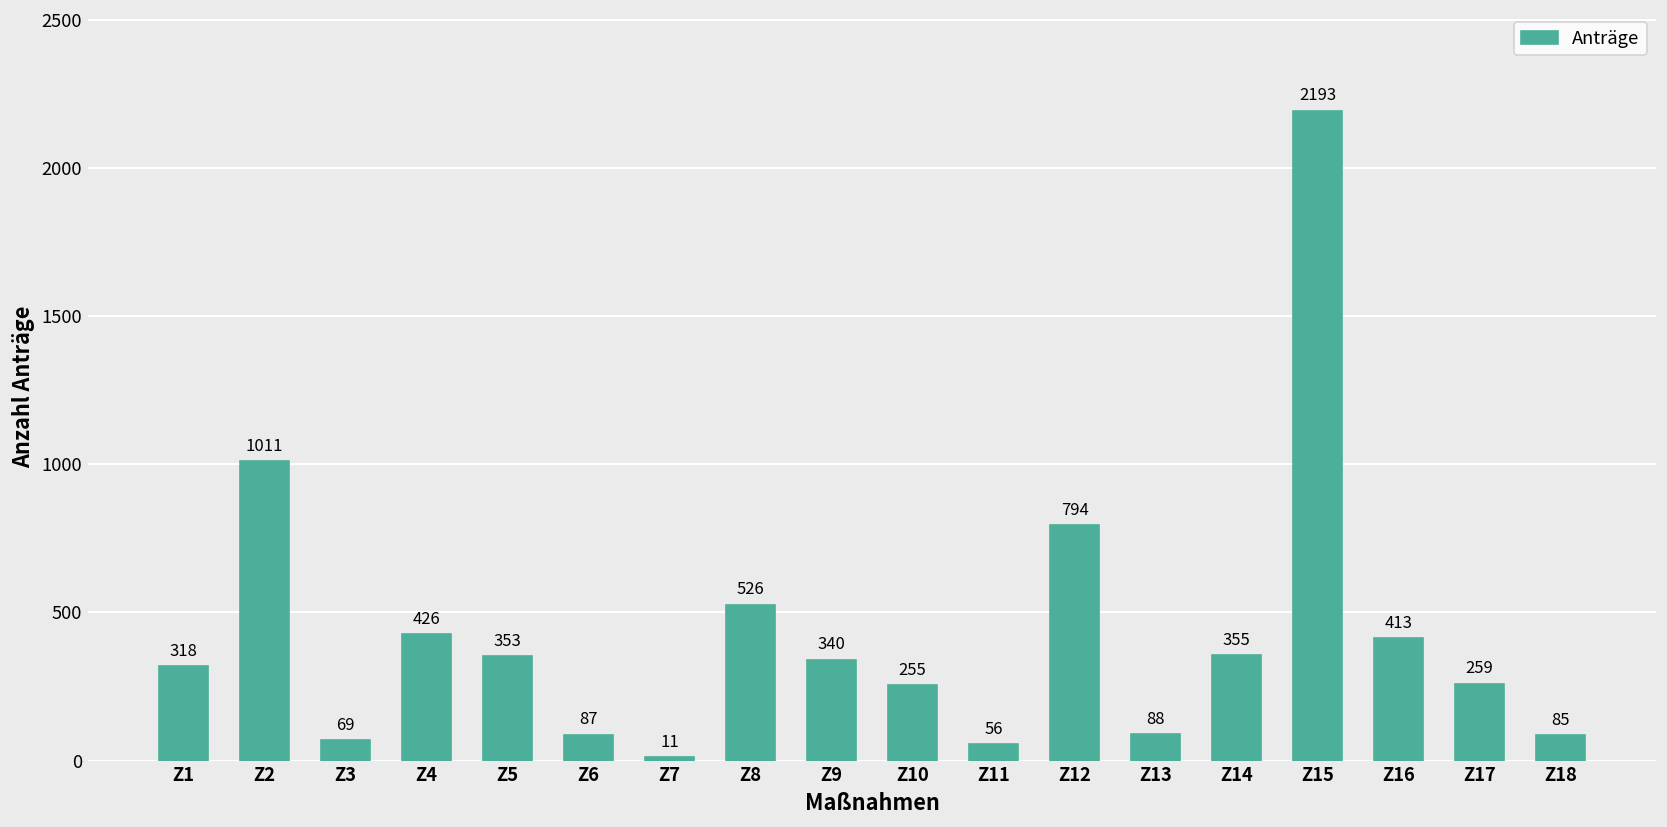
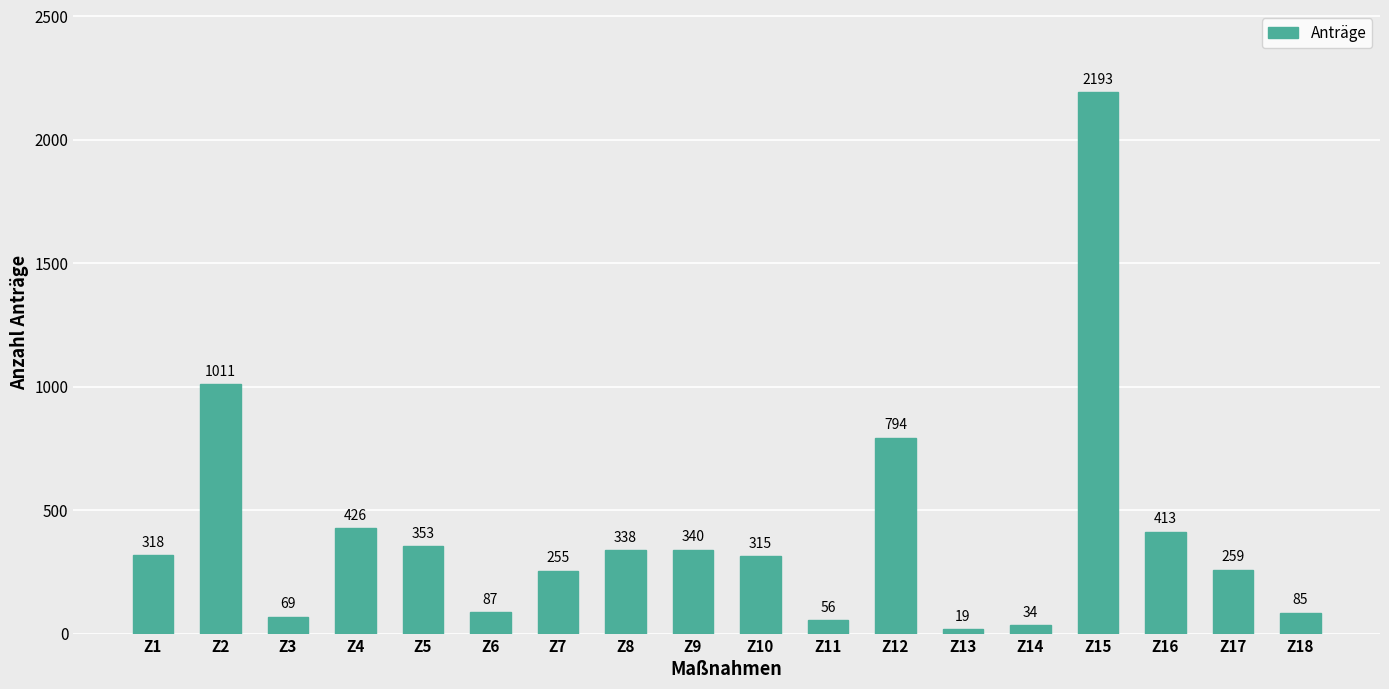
  {
    "Z1": 318,
    "Z2": 1011,
    "Z3": 69,
    "Z4": 426,
    "Z5": 353,
    "Z6": 87,
-   "Z7": 11,
-   "Z8": 526,
+   "Z7": 255,
+   "Z8": 338,
    "Z9": 340,
-   "Z10": 255,
+   "Z10": 315,
    "Z11": 56,
    "Z12": 794,
-   "Z13": 88,
-   "Z14": 355,
+   "Z13": 19,
+   "Z14": 34,
    "Z15": 2193,
    "Z16": 413,
    "Z17": 259,
    "Z18": 85
  }
